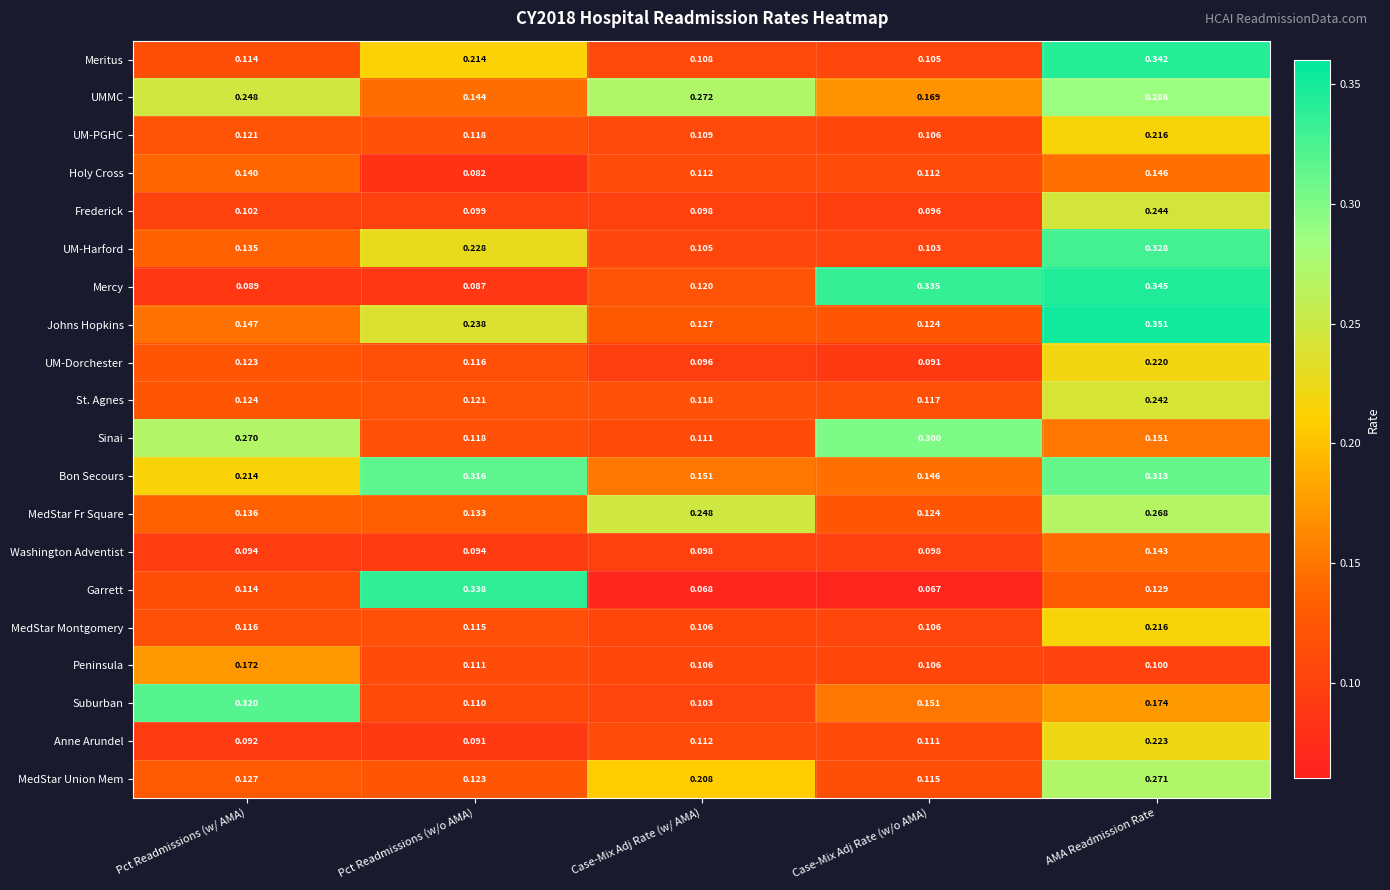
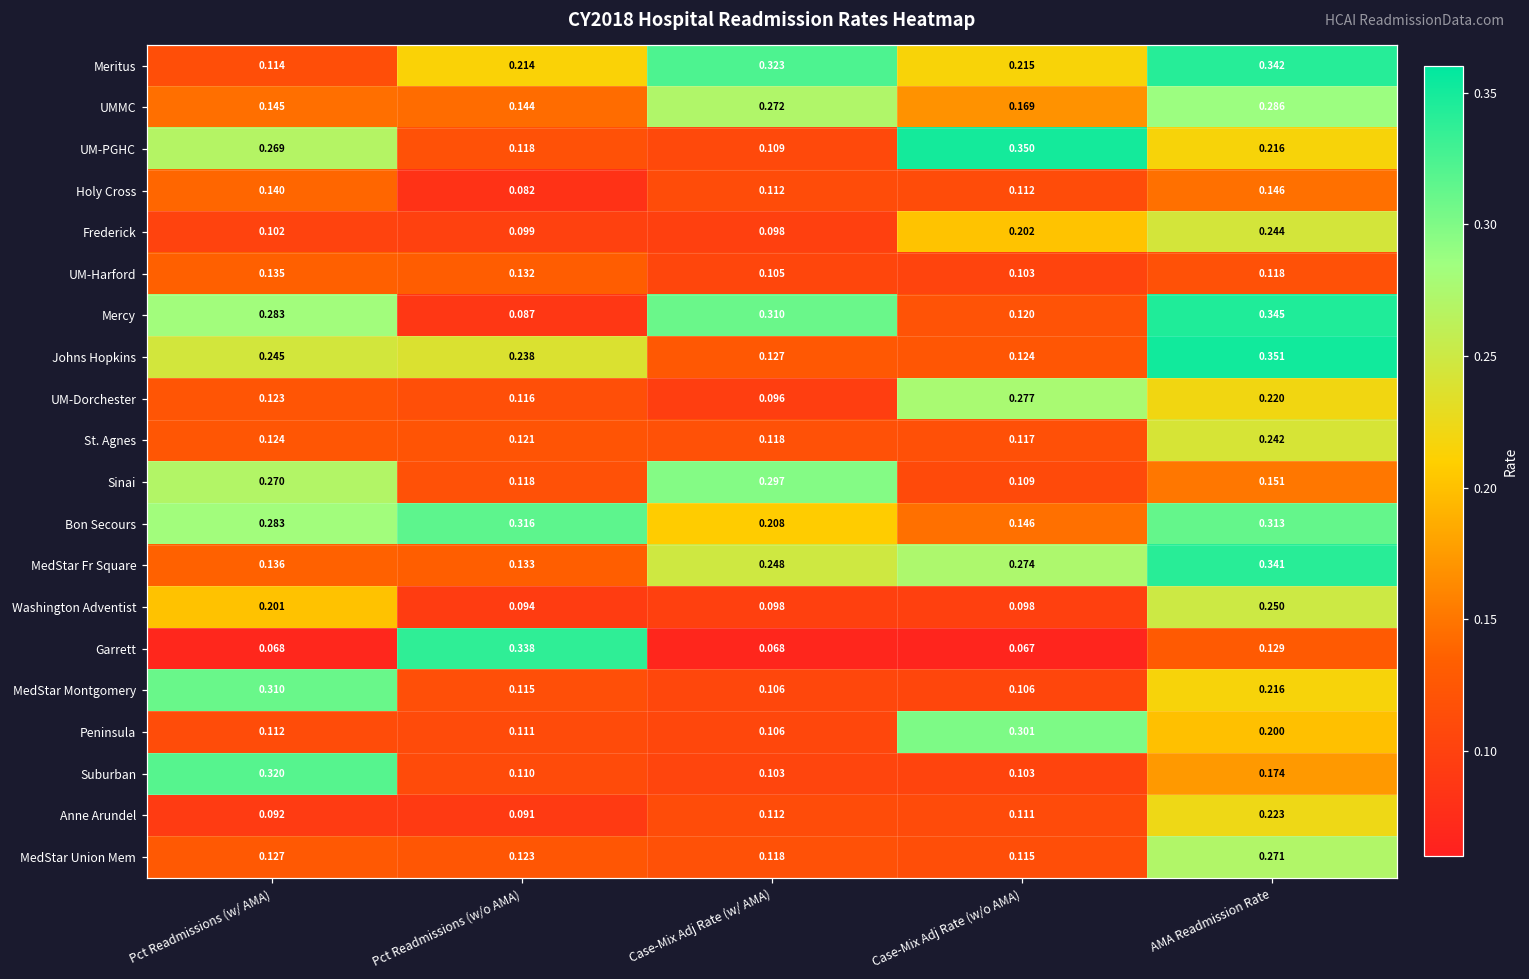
  {
    "Meritus": {
      "Pct Readmissions (w/ AMA)": 0.114,
      "Pct Readmissions (w/o AMA)": 0.214,
-     "Case-Mix Adj Rate (w/ AMA)": 0.108,
-     "Case-Mix Adj Rate (w/o AMA)": 0.105,
+     "Case-Mix Adj Rate (w/ AMA)": 0.323,
+     "Case-Mix Adj Rate (w/o AMA)": 0.215,
      "AMA Readmission Rate": 0.342
    },
    "UMMC": {
-     "Pct Readmissions (w/ AMA)": 0.248,
+     "Pct Readmissions (w/ AMA)": 0.145,
      "Pct Readmissions (w/o AMA)": 0.144,
      "Case-Mix Adj Rate (w/ AMA)": 0.272,
      "Case-Mix Adj Rate (w/o AMA)": 0.169,
      "AMA Readmission Rate": 0.286
    },
    "UM-PGHC": {
-     "Pct Readmissions (w/ AMA)": 0.121,
+     "Pct Readmissions (w/ AMA)": 0.269,
      "Pct Readmissions (w/o AMA)": 0.118,
      "Case-Mix Adj Rate (w/ AMA)": 0.109,
-     "Case-Mix Adj Rate (w/o AMA)": 0.106,
+     "Case-Mix Adj Rate (w/o AMA)": 0.350,
      "AMA Readmission Rate": 0.216
    },
    "Holy Cross": {
      "Pct Readmissions (w/ AMA)": 0.140,
      "Pct Readmissions (w/o AMA)": 0.082,
      "Case-Mix Adj Rate (w/ AMA)": 0.112,
      "Case-Mix Adj Rate (w/o AMA)": 0.112,
      "AMA Readmission Rate": 0.146
    },
    "Frederick": {
      "Pct Readmissions (w/ AMA)": 0.102,
      "Pct Readmissions (w/o AMA)": 0.099,
      "Case-Mix Adj Rate (w/ AMA)": 0.098,
-     "Case-Mix Adj Rate (w/o AMA)": 0.096,
+     "Case-Mix Adj Rate (w/o AMA)": 0.202,
      "AMA Readmission Rate": 0.244
    },
    "UM-Harford": {
      "Pct Readmissions (w/ AMA)": 0.135,
-     "Pct Readmissions (w/o AMA)": 0.228,
+     "Pct Readmissions (w/o AMA)": 0.132,
      "Case-Mix Adj Rate (w/ AMA)": 0.105,
      "Case-Mix Adj Rate (w/o AMA)": 0.103,
-     "AMA Readmission Rate": 0.328
+     "AMA Readmission Rate": 0.118
    },
    "Mercy": {
-     "Pct Readmissions (w/ AMA)": 0.089,
+     "Pct Readmissions (w/ AMA)": 0.283,
      "Pct Readmissions (w/o AMA)": 0.087,
-     "Case-Mix Adj Rate (w/ AMA)": 0.120,
-     "Case-Mix Adj Rate (w/o AMA)": 0.335,
+     "Case-Mix Adj Rate (w/ AMA)": 0.310,
+     "Case-Mix Adj Rate (w/o AMA)": 0.120,
      "AMA Readmission Rate": 0.345
    },
    "Johns Hopkins": {
-     "Pct Readmissions (w/ AMA)": 0.147,
+     "Pct Readmissions (w/ AMA)": 0.245,
      "Pct Readmissions (w/o AMA)": 0.238,
      "Case-Mix Adj Rate (w/ AMA)": 0.127,
      "Case-Mix Adj Rate (w/o AMA)": 0.124,
      "AMA Readmission Rate": 0.351
    },
    "UM-Dorchester": {
      "Pct Readmissions (w/ AMA)": 0.123,
      "Pct Readmissions (w/o AMA)": 0.116,
      "Case-Mix Adj Rate (w/ AMA)": 0.096,
-     "Case-Mix Adj Rate (w/o AMA)": 0.091,
+     "Case-Mix Adj Rate (w/o AMA)": 0.277,
      "AMA Readmission Rate": 0.220
    },
    "St. Agnes": {
      "Pct Readmissions (w/ AMA)": 0.124,
      "Pct Readmissions (w/o AMA)": 0.121,
      "Case-Mix Adj Rate (w/ AMA)": 0.118,
      "Case-Mix Adj Rate (w/o AMA)": 0.117,
      "AMA Readmission Rate": 0.242
    },
    "Sinai": {
      "Pct Readmissions (w/ AMA)": 0.270,
      "Pct Readmissions (w/o AMA)": 0.118,
-     "Case-Mix Adj Rate (w/ AMA)": 0.111,
-     "Case-Mix Adj Rate (w/o AMA)": 0.300,
+     "Case-Mix Adj Rate (w/ AMA)": 0.297,
+     "Case-Mix Adj Rate (w/o AMA)": 0.109,
      "AMA Readmission Rate": 0.151
    },
    "Bon Secours": {
-     "Pct Readmissions (w/ AMA)": 0.214,
+     "Pct Readmissions (w/ AMA)": 0.283,
      "Pct Readmissions (w/o AMA)": 0.316,
-     "Case-Mix Adj Rate (w/ AMA)": 0.151,
+     "Case-Mix Adj Rate (w/ AMA)": 0.208,
      "Case-Mix Adj Rate (w/o AMA)": 0.146,
      "AMA Readmission Rate": 0.313
    },
    "MedStar Fr Square": {
      "Pct Readmissions (w/ AMA)": 0.136,
      "Pct Readmissions (w/o AMA)": 0.133,
      "Case-Mix Adj Rate (w/ AMA)": 0.248,
-     "Case-Mix Adj Rate (w/o AMA)": 0.124,
-     "AMA Readmission Rate": 0.268
+     "Case-Mix Adj Rate (w/o AMA)": 0.274,
+     "AMA Readmission Rate": 0.341
    },
    "Washington Adventist": {
-     "Pct Readmissions (w/ AMA)": 0.094,
+     "Pct Readmissions (w/ AMA)": 0.201,
      "Pct Readmissions (w/o AMA)": 0.094,
      "Case-Mix Adj Rate (w/ AMA)": 0.098,
      "Case-Mix Adj Rate (w/o AMA)": 0.098,
-     "AMA Readmission Rate": 0.143
+     "AMA Readmission Rate": 0.250
    },
    "Garrett": {
-     "Pct Readmissions (w/ AMA)": 0.114,
+     "Pct Readmissions (w/ AMA)": 0.068,
      "Pct Readmissions (w/o AMA)": 0.338,
      "Case-Mix Adj Rate (w/ AMA)": 0.068,
      "Case-Mix Adj Rate (w/o AMA)": 0.067,
      "AMA Readmission Rate": 0.129
    },
    "MedStar Montgomery": {
-     "Pct Readmissions (w/ AMA)": 0.116,
+     "Pct Readmissions (w/ AMA)": 0.310,
      "Pct Readmissions (w/o AMA)": 0.115,
      "Case-Mix Adj Rate (w/ AMA)": 0.106,
      "Case-Mix Adj Rate (w/o AMA)": 0.106,
      "AMA Readmission Rate": 0.216
    },
    "Peninsula": {
-     "Pct Readmissions (w/ AMA)": 0.172,
+     "Pct Readmissions (w/ AMA)": 0.112,
      "Pct Readmissions (w/o AMA)": 0.111,
      "Case-Mix Adj Rate (w/ AMA)": 0.106,
-     "Case-Mix Adj Rate (w/o AMA)": 0.106,
-     "AMA Readmission Rate": 0.100
+     "Case-Mix Adj Rate (w/o AMA)": 0.301,
+     "AMA Readmission Rate": 0.200
    },
    "Suburban": {
      "Pct Readmissions (w/ AMA)": 0.320,
      "Pct Readmissions (w/o AMA)": 0.110,
      "Case-Mix Adj Rate (w/ AMA)": 0.103,
-     "Case-Mix Adj Rate (w/o AMA)": 0.151,
+     "Case-Mix Adj Rate (w/o AMA)": 0.103,
      "AMA Readmission Rate": 0.174
    },
    "Anne Arundel": {
      "Pct Readmissions (w/ AMA)": 0.092,
      "Pct Readmissions (w/o AMA)": 0.091,
      "Case-Mix Adj Rate (w/ AMA)": 0.112,
      "Case-Mix Adj Rate (w/o AMA)": 0.111,
      "AMA Readmission Rate": 0.223
    },
    "MedStar Union Mem": {
      "Pct Readmissions (w/ AMA)": 0.127,
      "Pct Readmissions (w/o AMA)": 0.123,
-     "Case-Mix Adj Rate (w/ AMA)": 0.208,
+     "Case-Mix Adj Rate (w/ AMA)": 0.118,
      "Case-Mix Adj Rate (w/o AMA)": 0.115,
      "AMA Readmission Rate": 0.271
    }
  }
